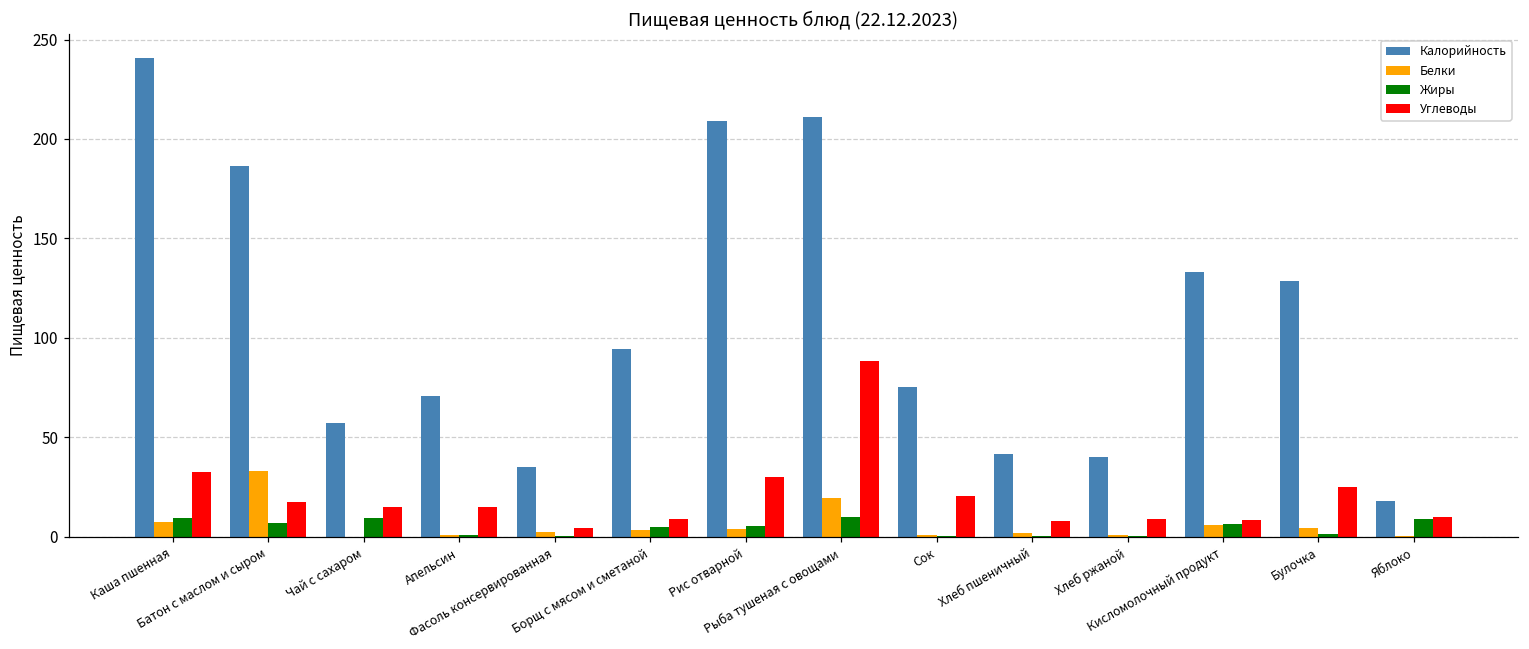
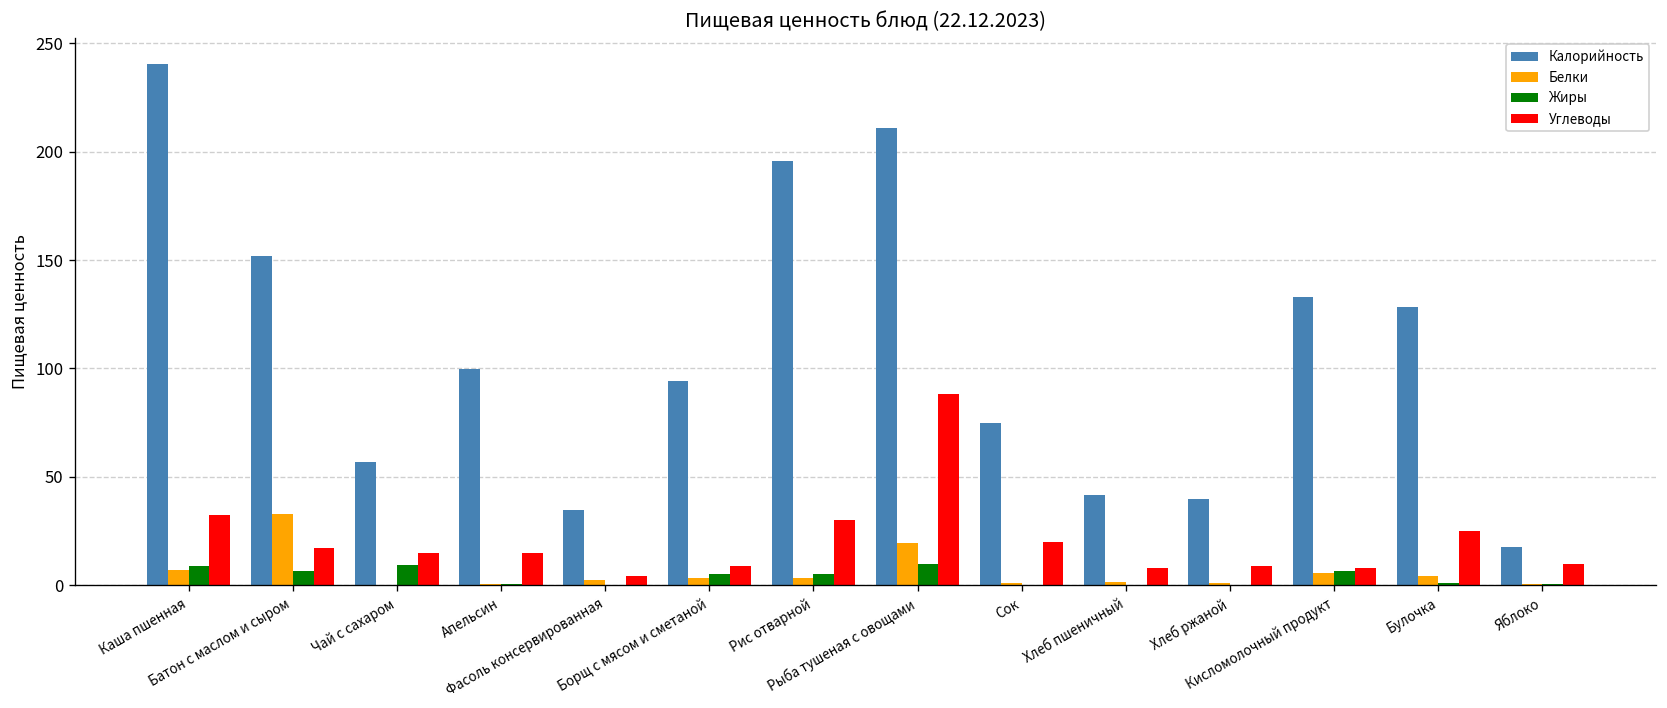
  {
    "Калорийность": {
      "Каша пшенная": 241,
-     "Батон с маслом и сыром": 186,
+     "Батон с маслом и сыром": 152,
      "Чай с сахаром": 57,
-     "Апельсин": 71,
+     "Апельсин": 100,
      "Фасоль консервированная": 35,
      "Борщ с мясом и сметаной": 94,
-     "Рис отварной": 209,
+     "Рис отварной": 196,
      "Рыба тушеная с овощами": 211,
      "Сок": 75,
      "Хлеб пшеничный": 42,
      "Хлеб ржаной": 40,
      "Кисломолочный продукт": 133,
      "Булочка": 129,
      "Яблоко": 18
    },
    "Белки": {
      "Каша пшенная": 7,
      "Батон с маслом и сыром": 33,
      "Чай с сахаром": 0,
      "Фасоль консервированная": 2,
      "Борщ с мясом и сметаной": 3,
      "Рис отварной": 4,
      "Рыба тушеная с овощами": 19,
      "Хлеб пшеничный": 2,
      "Кисломолочный продукт": 6,
      "Булочка": 4
    },
    "Жиры": {
      "Каша пшенная": 9,
      "Батон с маслом и сыром": 7,
      "Чай с сахаром": 9,
      "Борщ с мясом и сметаной": 5,
      "Рис отварной": 5,
      "Рыба тушеная с овощами": 10,
      "Кисломолочный продукт": 6,
-     "Яблоко": 9
+     "Яблоко": 0
    },
    "Углеводы": {
      "Каша пшенная": 32,
      "Батон с маслом и сыром": 17,
      "Чай с сахаром": 15,
      "Апельсин": 15,
      "Фасоль консервированная": 5,
      "Борщ с мясом и сметаной": 9,
      "Рис отварной": 30,
      "Рыба тушеная с овощами": 88,
      "Сок": 20,
      "Хлеб пшеничный": 8,
      "Хлеб ржаной": 9,
      "Кисломолочный продукт": 8,
      "Булочка": 25,
      "Яблоко": 10
    }
  }
